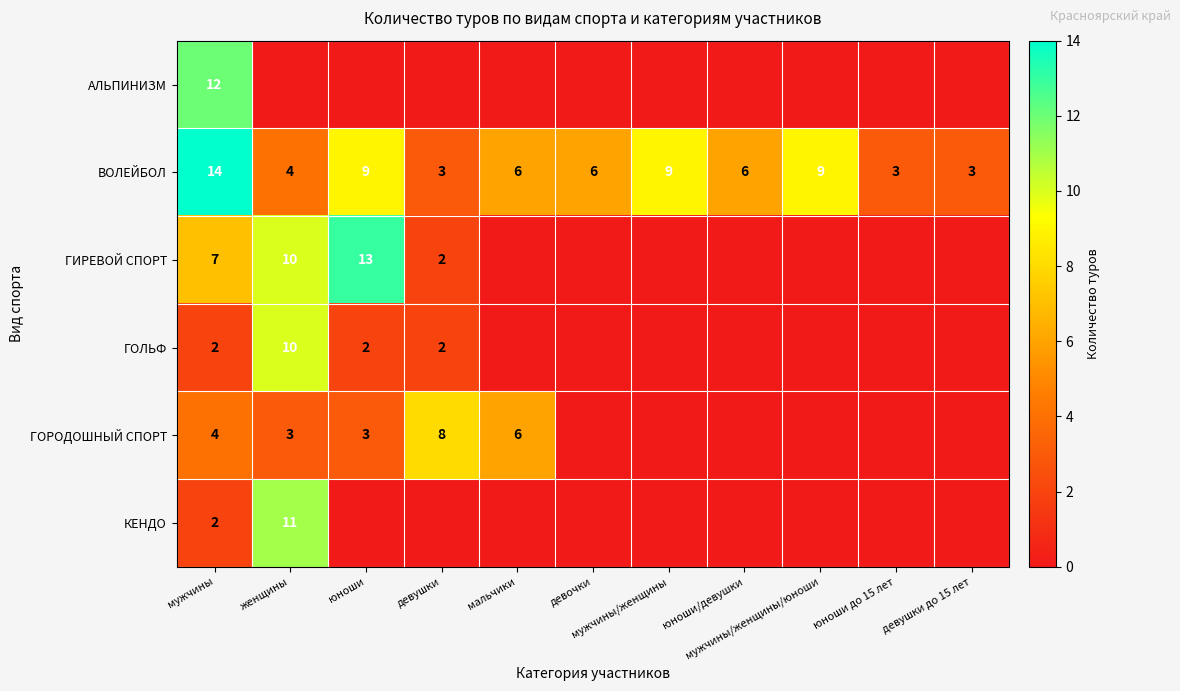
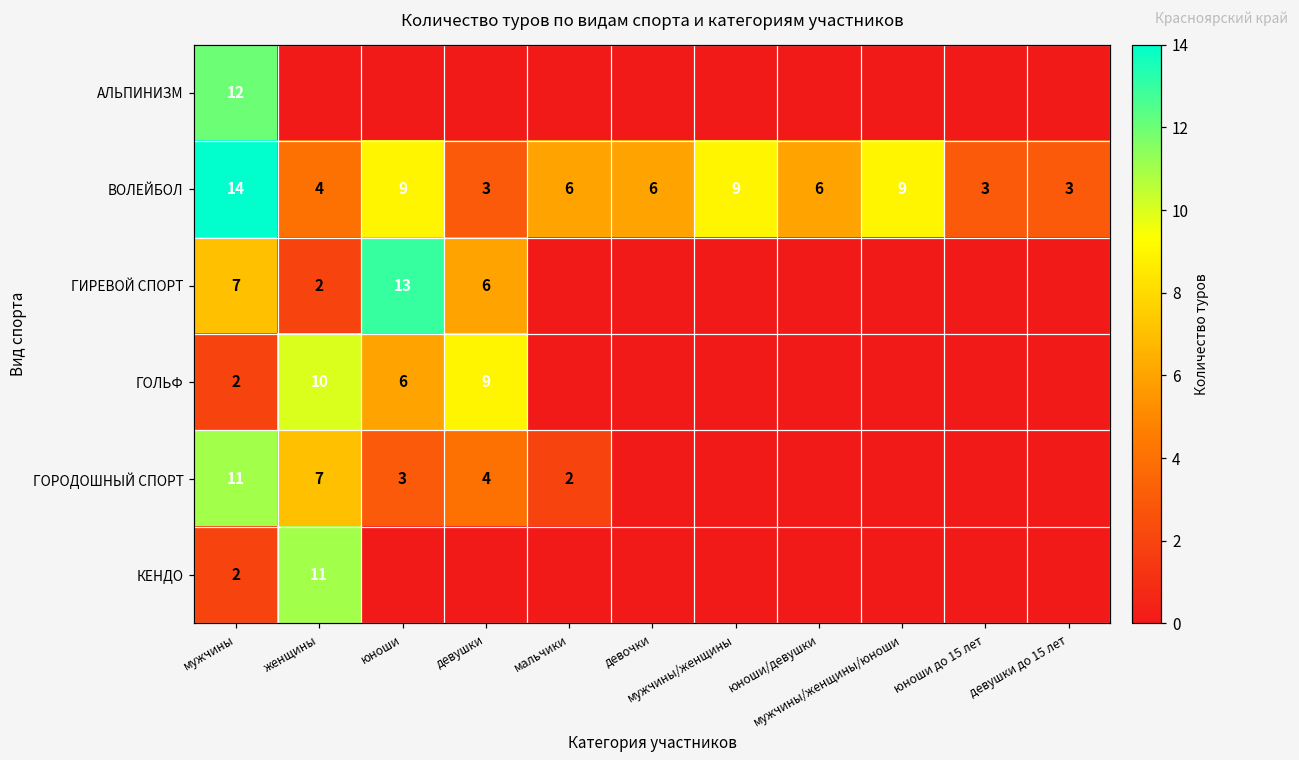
  {
    "АЛЬПИНИЗМ": {
      "мужчины": 12
    },
    "ВОЛЕЙБОЛ": {
      "мужчины": 14,
      "женщины": 4,
      "юноши": 9,
      "девушки": 3,
      "мальчики": 6,
      "девочки": 6,
      "мужчины/женщины": 9,
      "юноши/девушки": 6,
      "мужчины/женщины/юноши": 9,
      "юноши до 15 лет": 3,
      "девушки до 15 лет": 3
    },
    "ГИРЕВОЙ СПОРТ": {
      "мужчины": 7,
-     "женщины": 10,
+     "женщины": 2,
      "юноши": 13,
-     "девушки": 2
+     "девушки": 6
    },
    "ГОЛЬФ": {
      "мужчины": 2,
      "женщины": 10,
-     "юноши": 2,
-     "девушки": 2
+     "юноши": 6,
+     "девушки": 9
    },
    "ГОРОДОШНЫЙ СПОРТ": {
-     "мужчины": 4,
-     "женщины": 3,
+     "мужчины": 11,
+     "женщины": 7,
      "юноши": 3,
-     "девушки": 8,
-     "мальчики": 6
+     "девушки": 4,
+     "мальчики": 2
    },
    "КЕНДО": {
      "мужчины": 2,
      "женщины": 11
    }
  }
